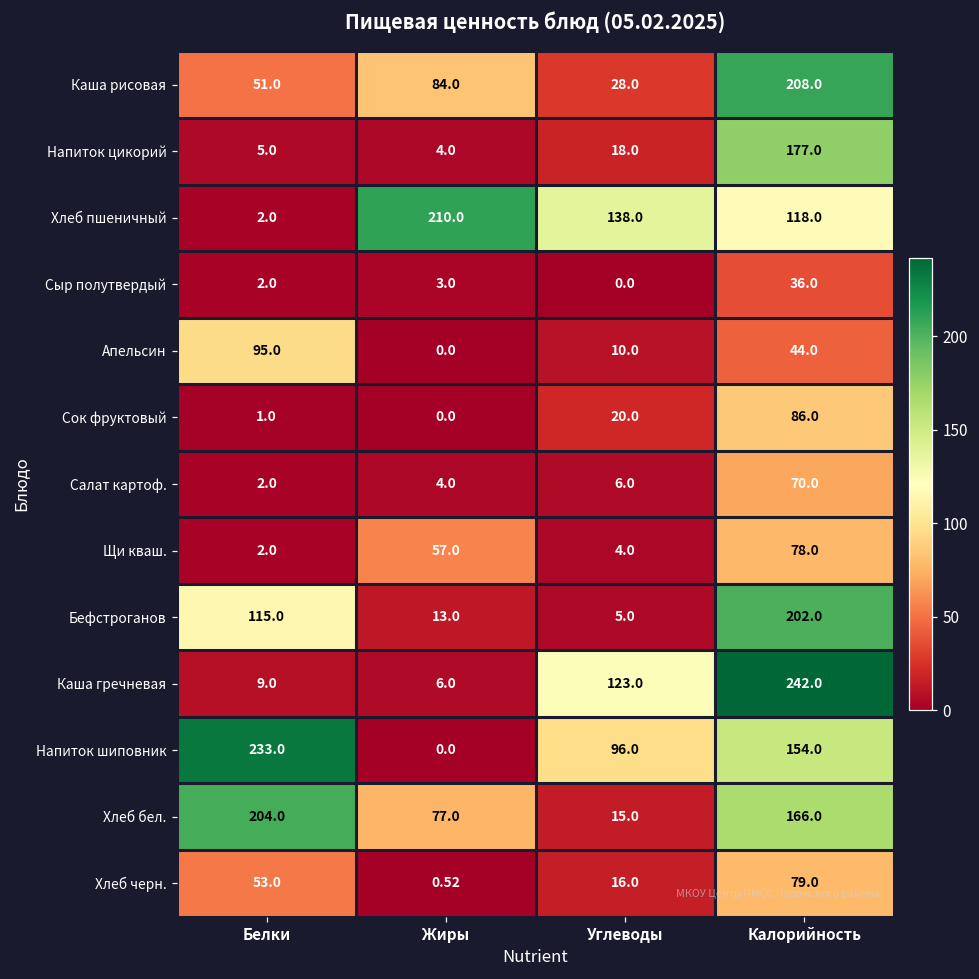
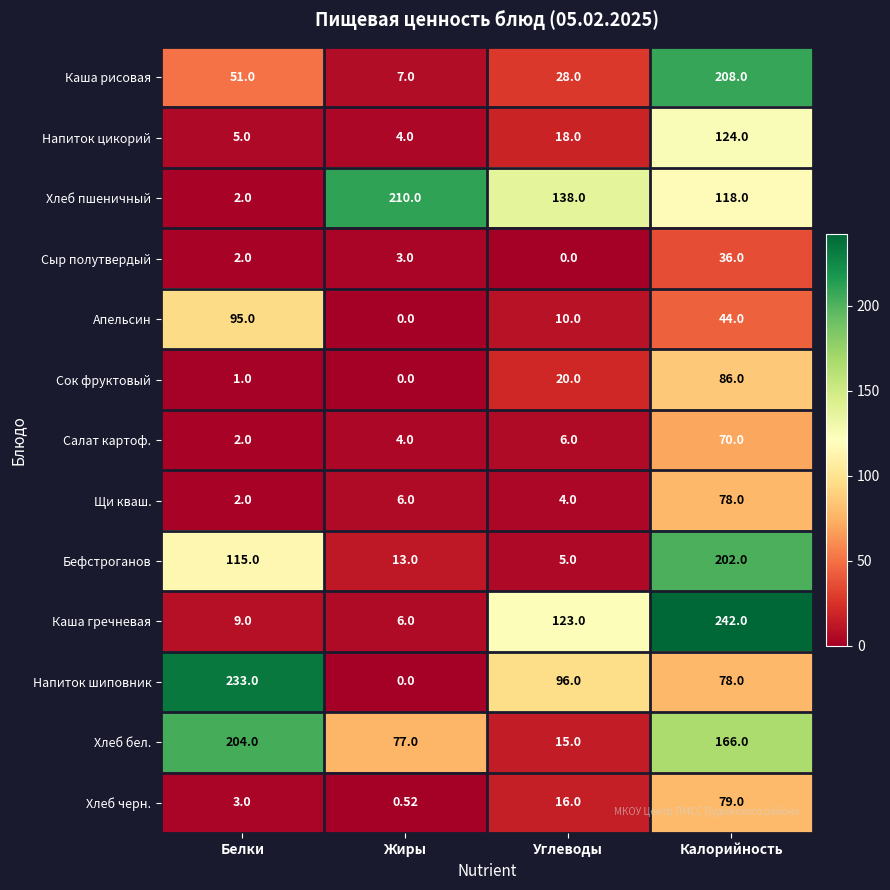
  {
    "Каша рисовая": {
      "Белки": 51.0,
-     "Жиры": 84.0,
+     "Жиры": 7.0,
      "Углеводы": 28.0,
      "Калорийность": 208.0
    },
    "Напиток цикорий": {
      "Белки": 5.0,
      "Жиры": 4.0,
      "Углеводы": 18.0,
-     "Калорийность": 177.0
+     "Калорийность": 124.0
    },
    "Хлеб пшеничный": {
      "Белки": 2.0,
      "Жиры": 210.0,
      "Углеводы": 138.0,
      "Калорийность": 118.0
    },
    "Сыр полутвердый": {
      "Белки": 2.0,
      "Жиры": 3.0,
      "Углеводы": 0.0,
      "Калорийность": 36.0
    },
    "Апельсин": {
      "Белки": 95.0,
      "Жиры": 0.0,
      "Углеводы": 10.0,
      "Калорийность": 44.0
    },
    "Сок фруктовый": {
      "Белки": 1.0,
      "Жиры": 0.0,
      "Углеводы": 20.0,
      "Калорийность": 86.0
    },
    "Салат картоф.": {
      "Белки": 2.0,
      "Жиры": 4.0,
      "Углеводы": 6.0,
      "Калорийность": 70.0
    },
    "Щи кваш.": {
      "Белки": 2.0,
-     "Жиры": 57.0,
+     "Жиры": 6.0,
      "Углеводы": 4.0,
      "Калорийность": 78.0
    },
    "Бефстроганов": {
      "Белки": 115.0,
      "Жиры": 13.0,
      "Углеводы": 5.0,
      "Калорийность": 202.0
    },
    "Каша гречневая": {
      "Белки": 9.0,
      "Жиры": 6.0,
      "Углеводы": 123.0,
      "Калорийность": 242.0
    },
    "Напиток шиповник": {
      "Белки": 233.0,
      "Жиры": 0.0,
      "Углеводы": 96.0,
-     "Калорийность": 154.0
+     "Калорийность": 78.0
    },
    "Хлеб бел.": {
      "Белки": 204.0,
      "Жиры": 77.0,
      "Углеводы": 15.0,
      "Калорийность": 166.0
    },
    "Хлеб черн.": {
-     "Белки": 53.0,
+     "Белки": 3.0,
      "Жиры": 0.52,
      "Углеводы": 16.0
    }
  }
